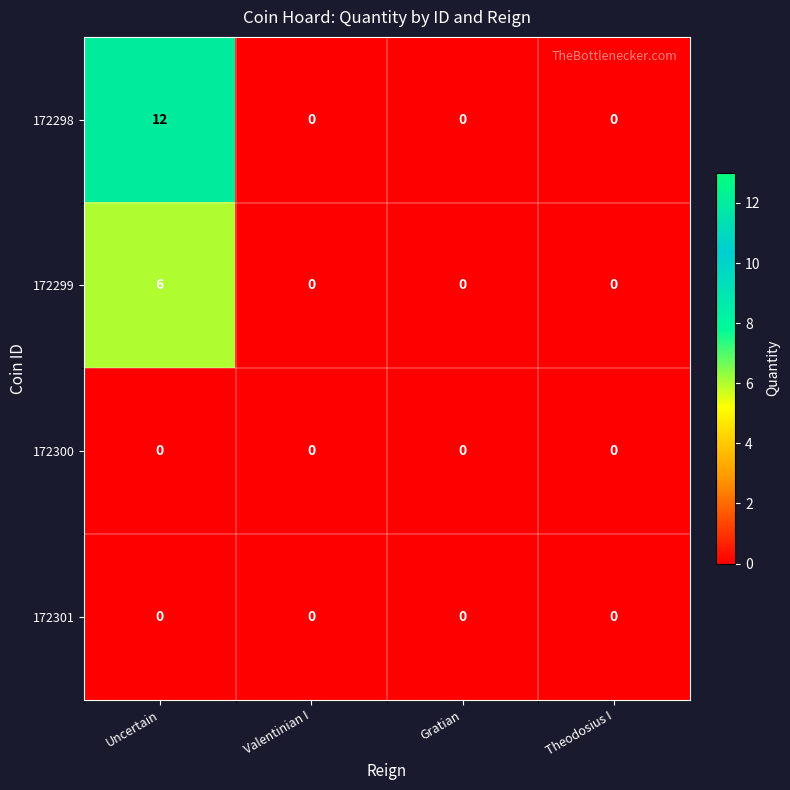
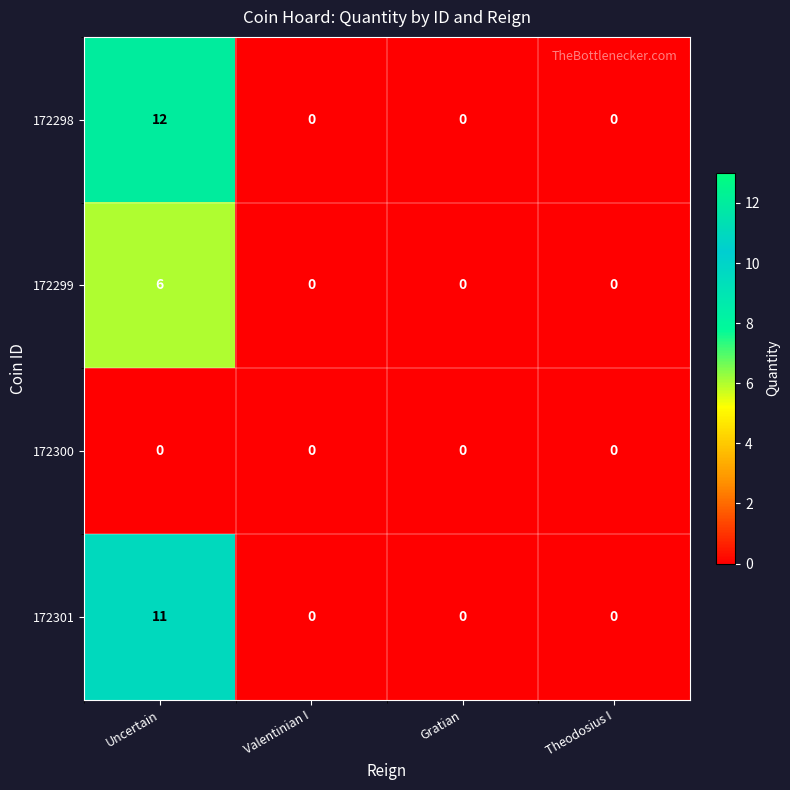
  {
    "172298": {
      "Uncertain": 12,
      "Valentinian I": 0,
      "Gratian": 0
    },
    "172299": {
      "Uncertain": 6,
      "Valentinian I": 0,
      "Gratian": 0,
      "Theodosius I": 0
    },
    "172300": {
      "Uncertain": 0,
      "Valentinian I": 0,
      "Gratian": 0,
      "Theodosius I": 0
    },
    "172301": {
-     "Uncertain": 0,
+     "Uncertain": 11,
      "Valentinian I": 0,
      "Gratian": 0,
      "Theodosius I": 0
    }
  }
